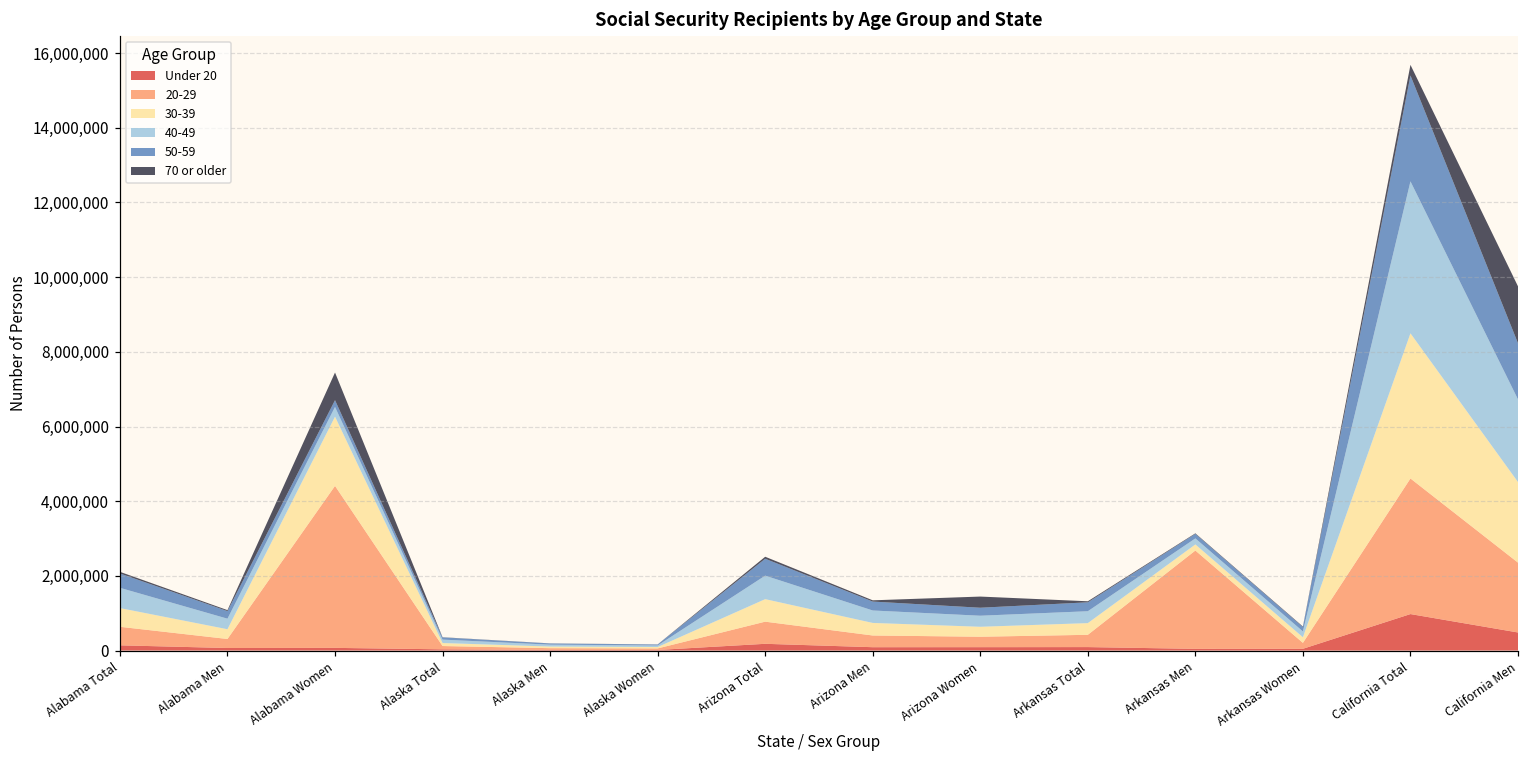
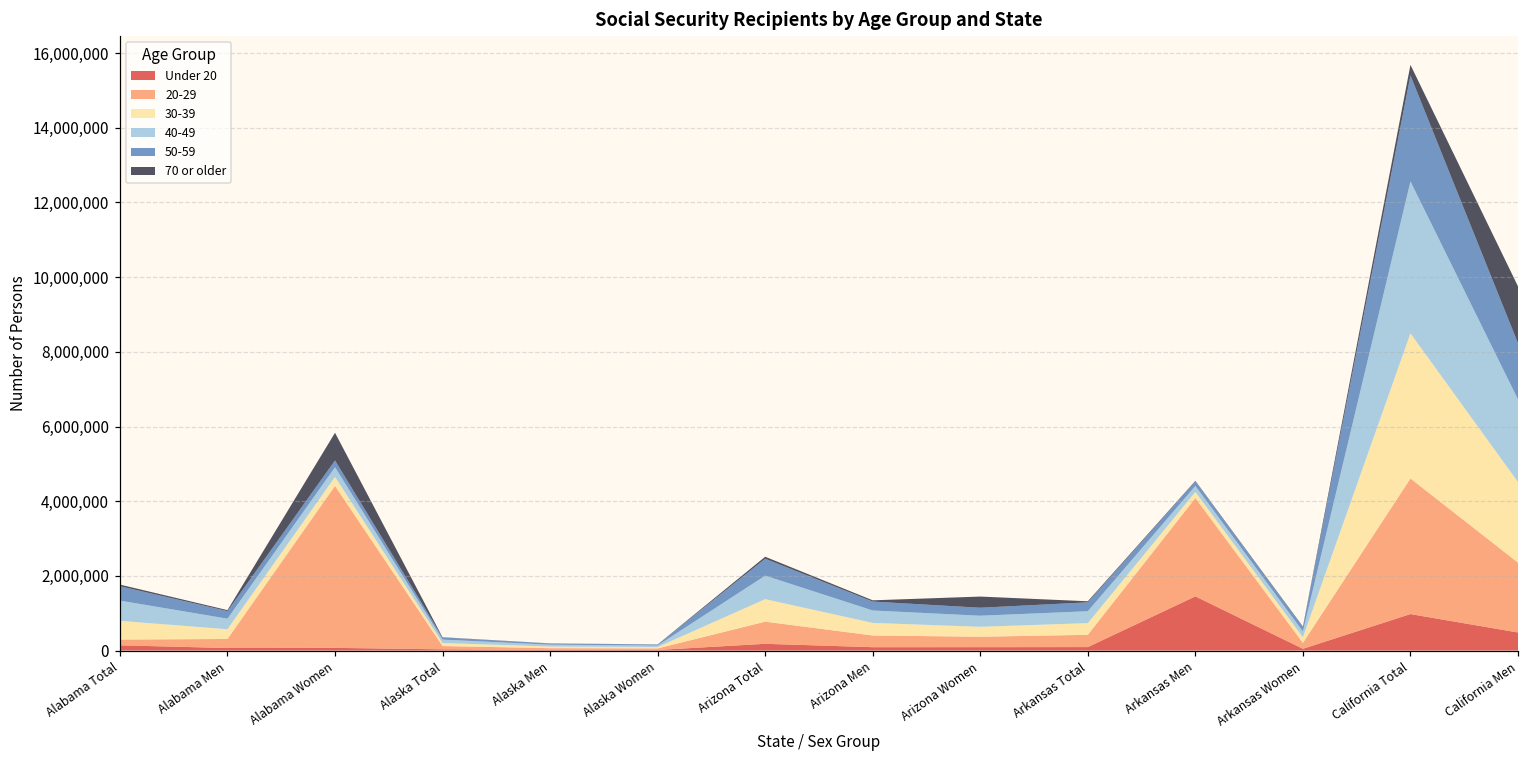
  {
    "Under 20": {
      "Alabama Total": "100,000",
      "Arizona Total": "200,000",
      "Arizona Men": "100,000",
      "Arizona Women": "100,000",
      "Arkansas Total": "100,000",
-     "Arkansas Men": "0",
+     "Arkansas Men": "1,500,000",
      "California Total": "1,000,000",
      "California Men": "500,000"
    },
    "20-29": {
-     "Alabama Total": "500,000",
+     "Alabama Total": "200,000",
      "Alabama Men": "200,000",
      "Alabama Women": "4,300,000",
      "Alaska Total": "100,000",
      "Arizona Total": "600,000",
      "Arizona Men": "300,000",
      "Arizona Women": "300,000",
      "Arkansas Total": "300,000",
      "Arkansas Men": "2,600,000",
      "Arkansas Women": "200,000",
      "California Total": "3,600,000",
      "California Men": "1,900,000"
    },
    "30-39": {
      "Alabama Total": "500,000",
      "Alabama Men": "300,000",
-     "Alabama Women": "1,900,000",
+     "Alabama Women": "200,000",
      "Alaska Total": "100,000",
      "Arizona Total": "600,000",
      "Arizona Men": "300,000",
      "Arizona Women": "300,000",
      "Arkansas Total": "300,000",
      "Arkansas Men": "200,000",
      "Arkansas Women": "100,000",
      "California Total": "3,900,000",
      "California Men": "2,200,000"
    },
    "40-49": {
      "Alabama Total": "500,000",
      "Alabama Men": "300,000",
      "Alabama Women": "300,000",
      "Arizona Total": "600,000",
      "Arizona Men": "300,000",
      "Arizona Women": "300,000",
      "Arkansas Total": "300,000",
      "Arkansas Men": "200,000",
      "Arkansas Women": "200,000",
      "California Total": "4,100,000",
      "California Men": "2,200,000"
    },
    "50-59": {
      "Alabama Women": "200,000",
      "Arizona Women": "200,000",
      "California Total": "2,800,000",
      "California Men": "1,500,000"
    },
    "70 or older": {
      "Alabama Women": "700,000",
      "Arizona Women": "300,000",
      "California Total": "300,000",
      "California Men": "1,500,000"
    }
  }
